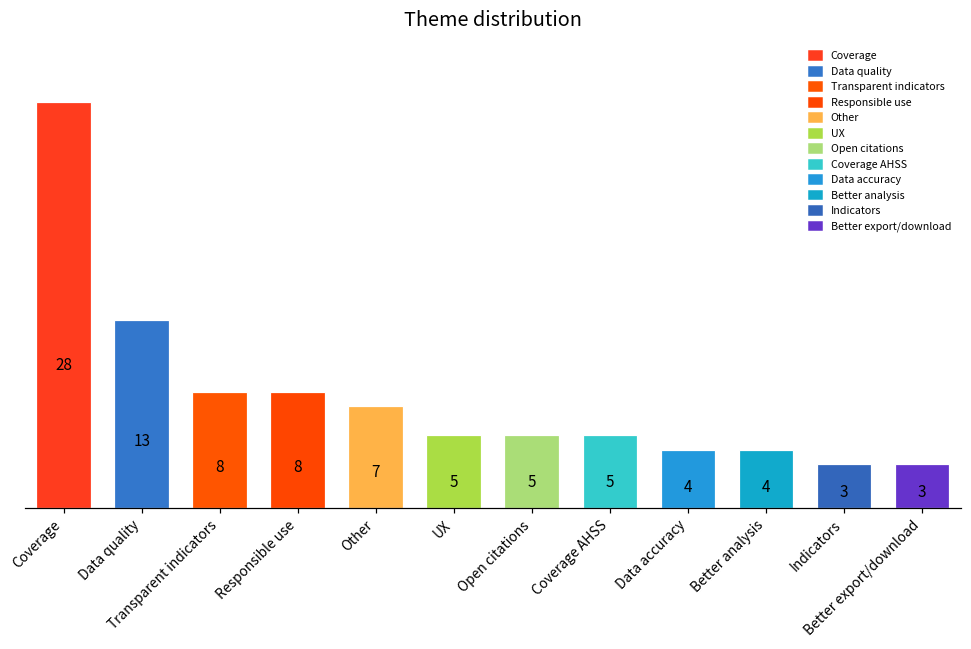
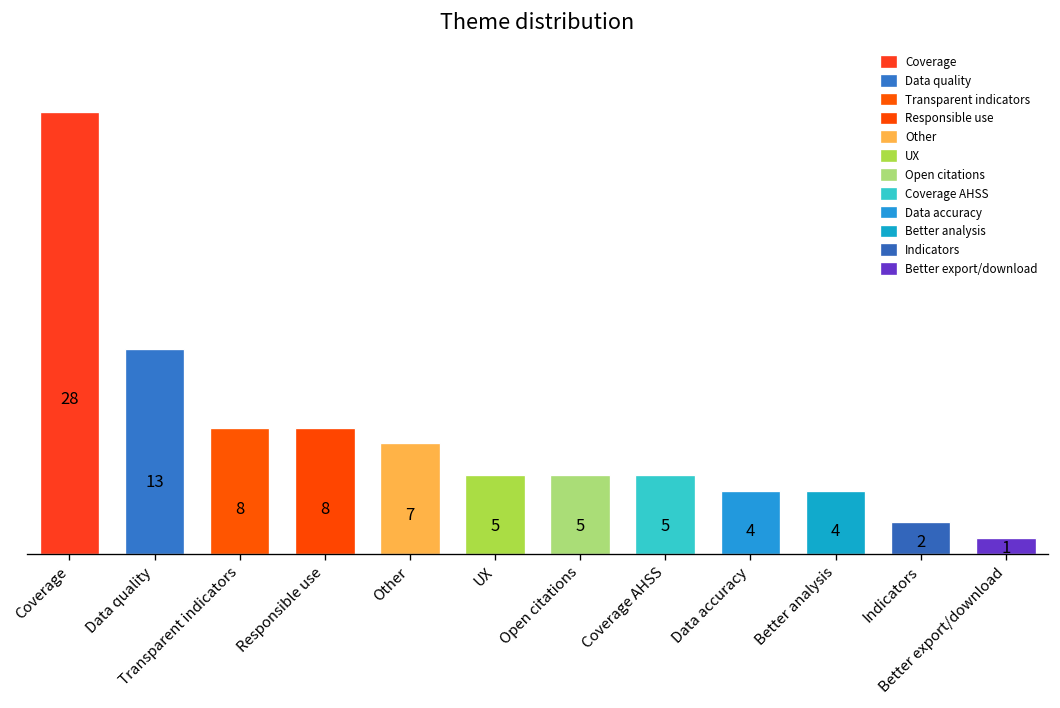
  {
    "Coverage": 28,
    "Data quality": 13,
    "Transparent indicators": 8,
    "Responsible use": 8,
    "Other": 7,
    "UX": 5,
    "Open citations": 5,
    "Coverage AHSS": 5,
    "Data accuracy": 4,
    "Better analysis": 4,
-   "Indicators": 3,
-   "Better export/download": 3
+   "Indicators": 2,
+   "Better export/download": 1
  }
